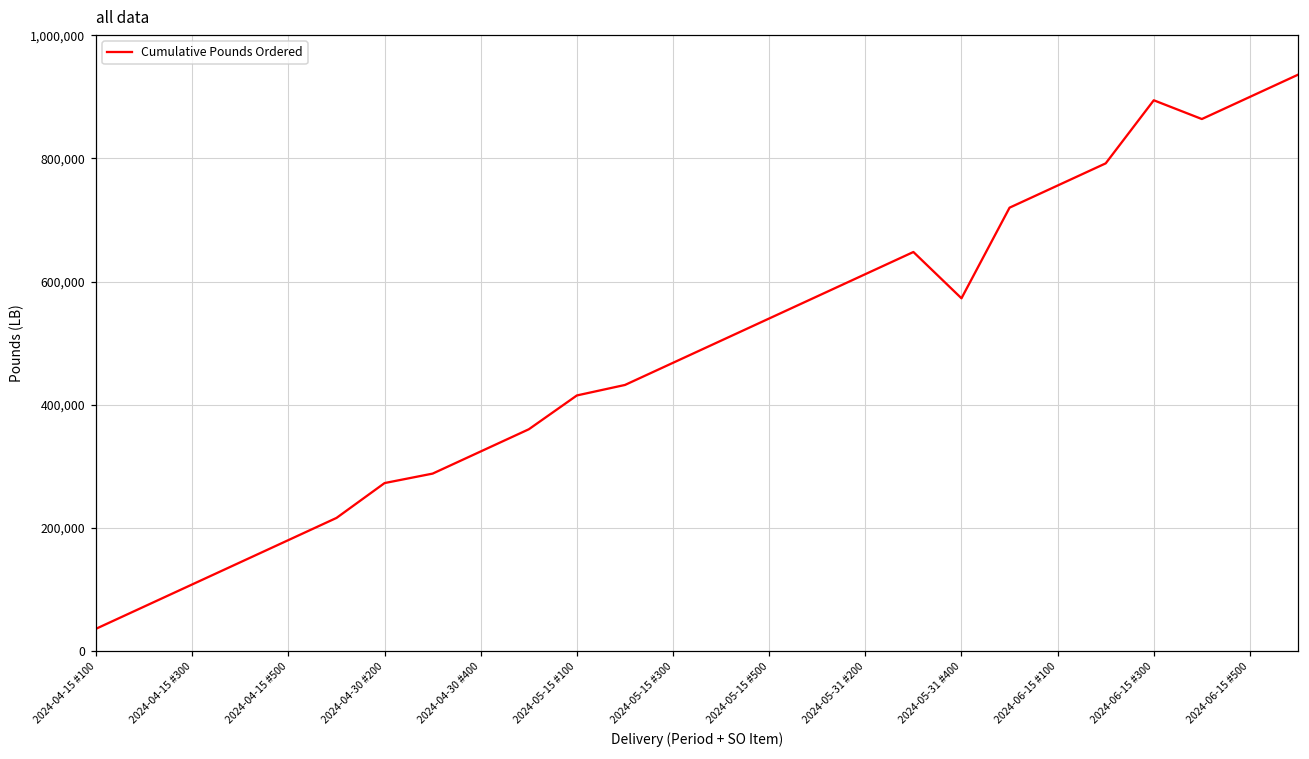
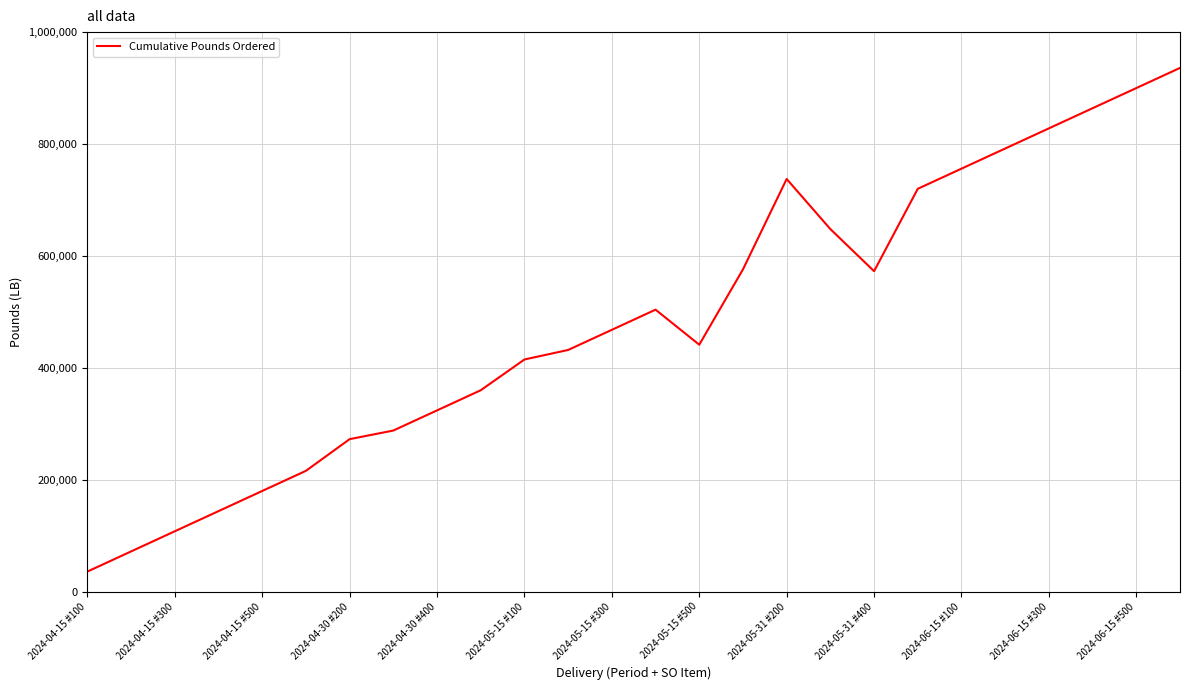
  {
    "2024-04-15 #100": "40,000",
    "2024-04-15 #300": "110,000",
    "2024-04-15 #500": "180,000",
    "2024-04-30 #200": "270,000",
    "2024-04-30 #400": "320,000",
    "2024-05-15 #100": "410,000",
    "2024-05-15 #300": "470,000",
-   "2024-05-15 #500": "540,000",
-   "2024-05-31 #200": "610,000",
+   "2024-05-15 #500": "440,000",
+   "2024-05-31 #200": "740,000",
    "2024-05-31 #400": "570,000",
    "2024-06-15 #100": "760,000",
-   "2024-06-15 #300": "890,000",
+   "2024-06-15 #300": "830,000",
    "2024-06-15 #500": "900,000"
  }
